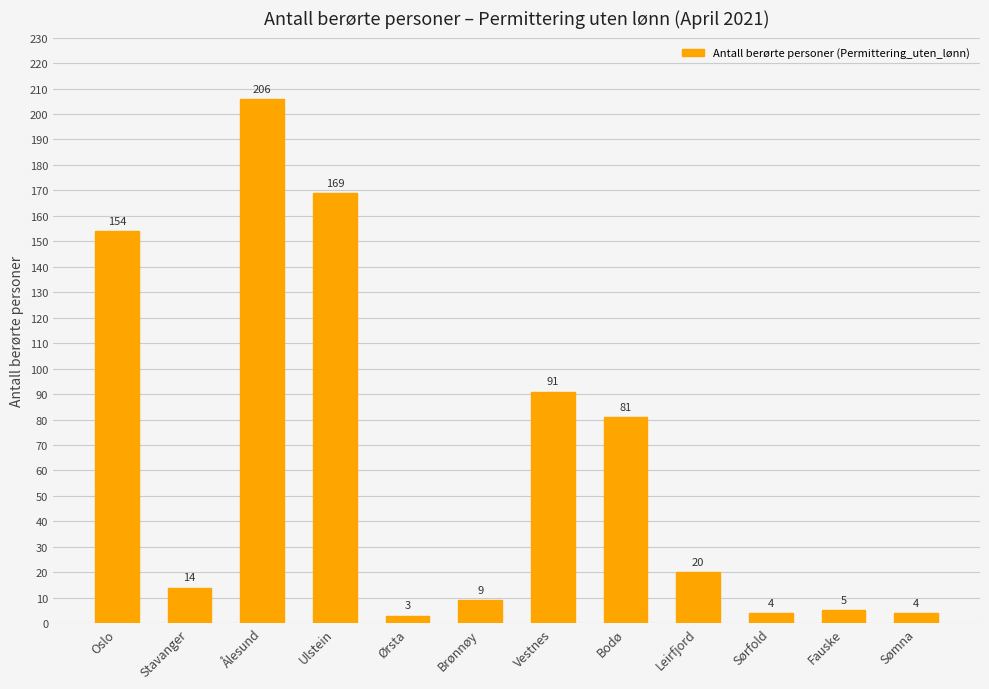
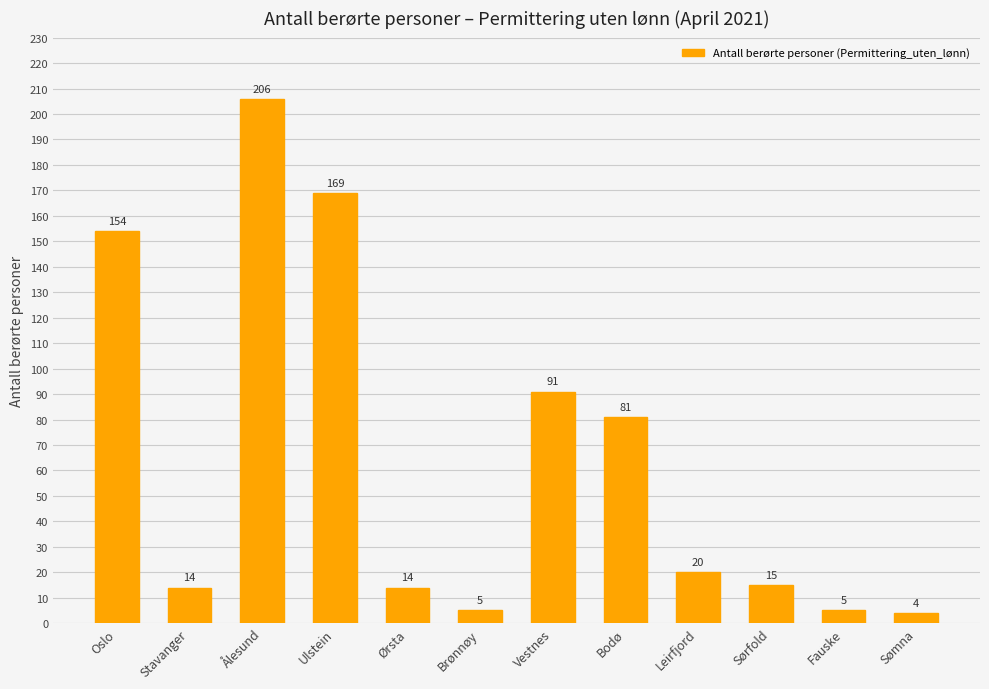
  {
    "Oslo": 154,
    "Stavanger": 14,
    "Ålesund": 206,
    "Ulstein": 169,
-   "Ørsta": 3,
-   "Brønnøy": 9,
+   "Ørsta": 14,
+   "Brønnøy": 5,
    "Vestnes": 91,
    "Bodø": 81,
    "Leirfjord": 20,
-   "Sørfold": 4,
+   "Sørfold": 15,
    "Fauske": 5,
    "Sømna": 4
  }
